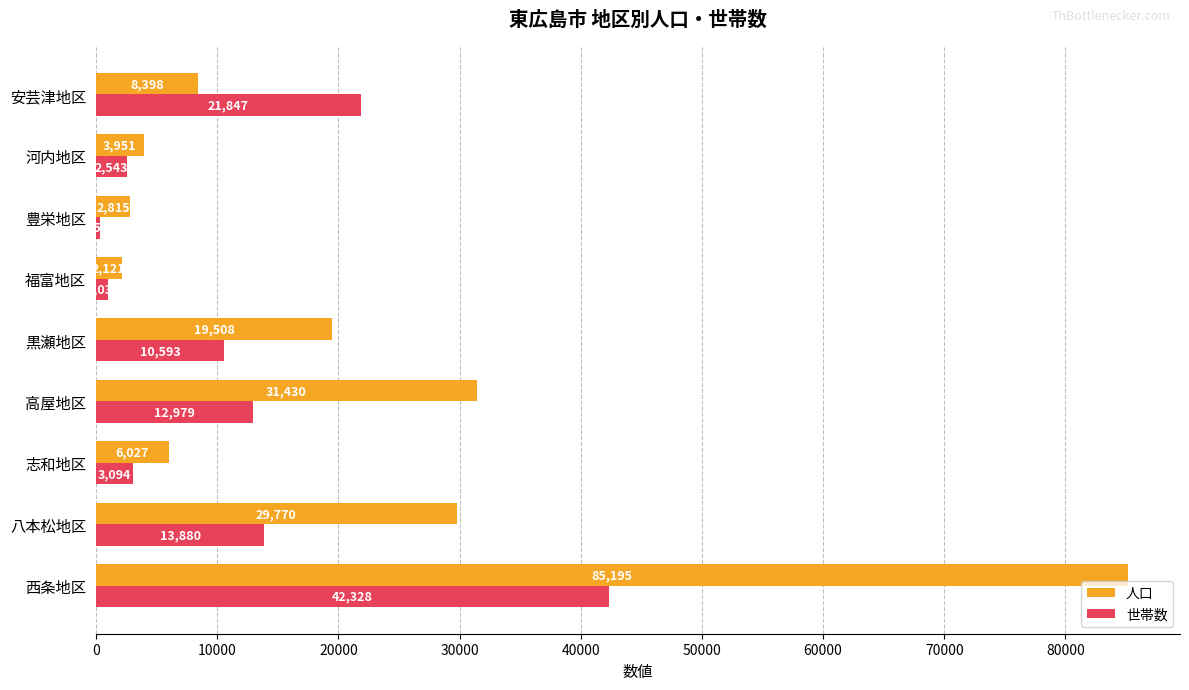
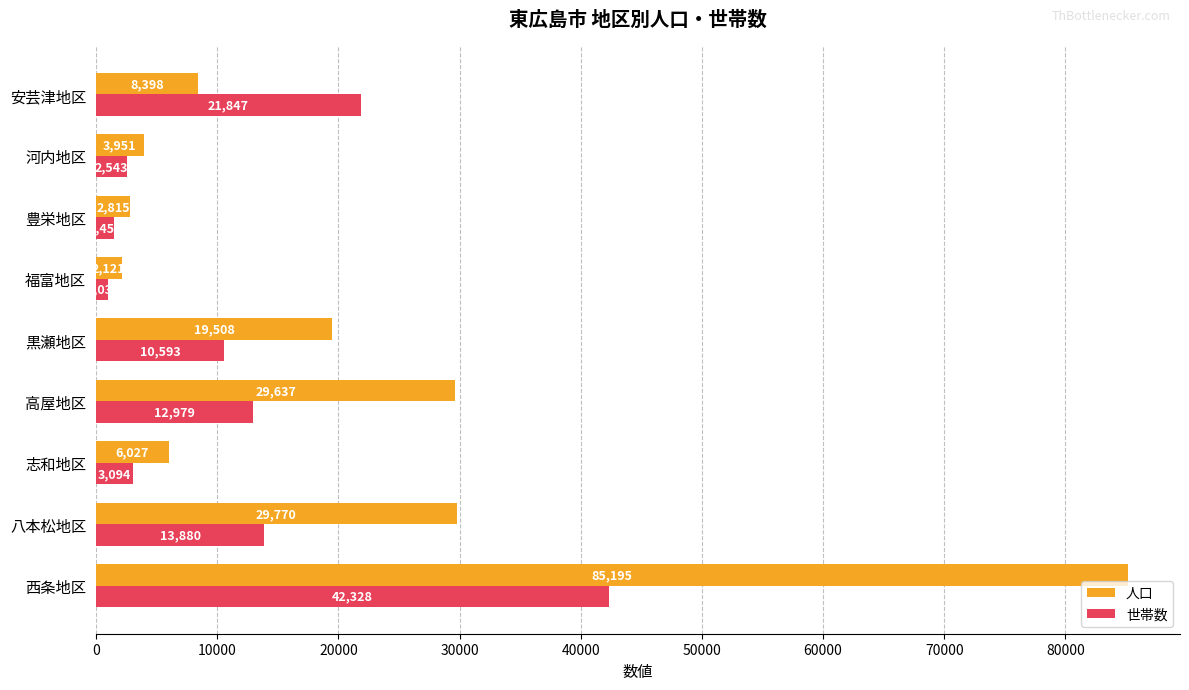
  {
    "人口": {
      "安芸津地区": "8,398",
      "河内地区": "3,951",
      "豊栄地区": "2,815",
      "福富地区": "2,121",
      "黒瀬地区": "19,508",
-     "高屋地区": "31,430",
+     "高屋地区": "29,637",
      "志和地区": "6,027",
      "八本松地区": "29,770",
      "西条地区": "85,195"
    },
    "世帯数": {
-     "豊栄地区": "400",
+     "豊栄地区": "1500",
      "福富地区": "1000"
    }
  }
